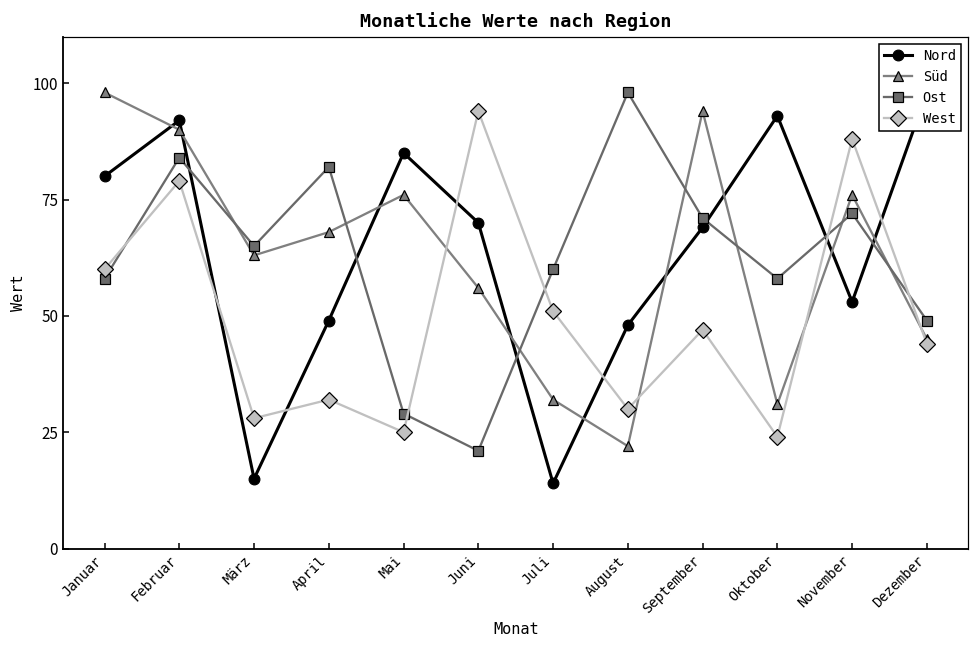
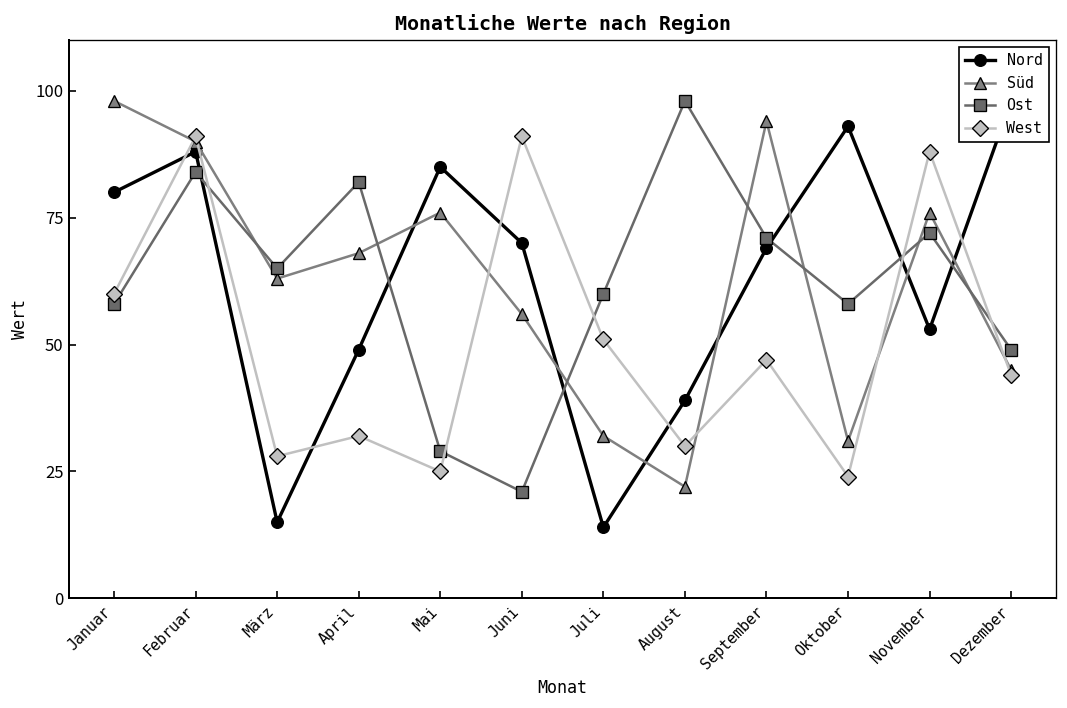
  {
    "Nord": {
      "Januar": 80,
-     "Februar": 92,
+     "Februar": 88,
      "März": 15,
      "April": 49,
      "Mai": 85,
      "Juni": 70,
      "Juli": 14,
-     "August": 48,
+     "August": 39,
      "September": 69,
      "Oktober": 93,
      "November": 53
    },
    "West": {
      "Januar": 60,
-     "Februar": 79,
+     "Februar": 91,
      "März": 28,
      "April": 32,
      "Mai": 25,
-     "Juni": 94,
+     "Juni": 91,
      "Juli": 51,
      "August": 30,
      "September": 47,
      "Oktober": 24,
      "November": 88,
      "Dezember": 44
    }
  }
